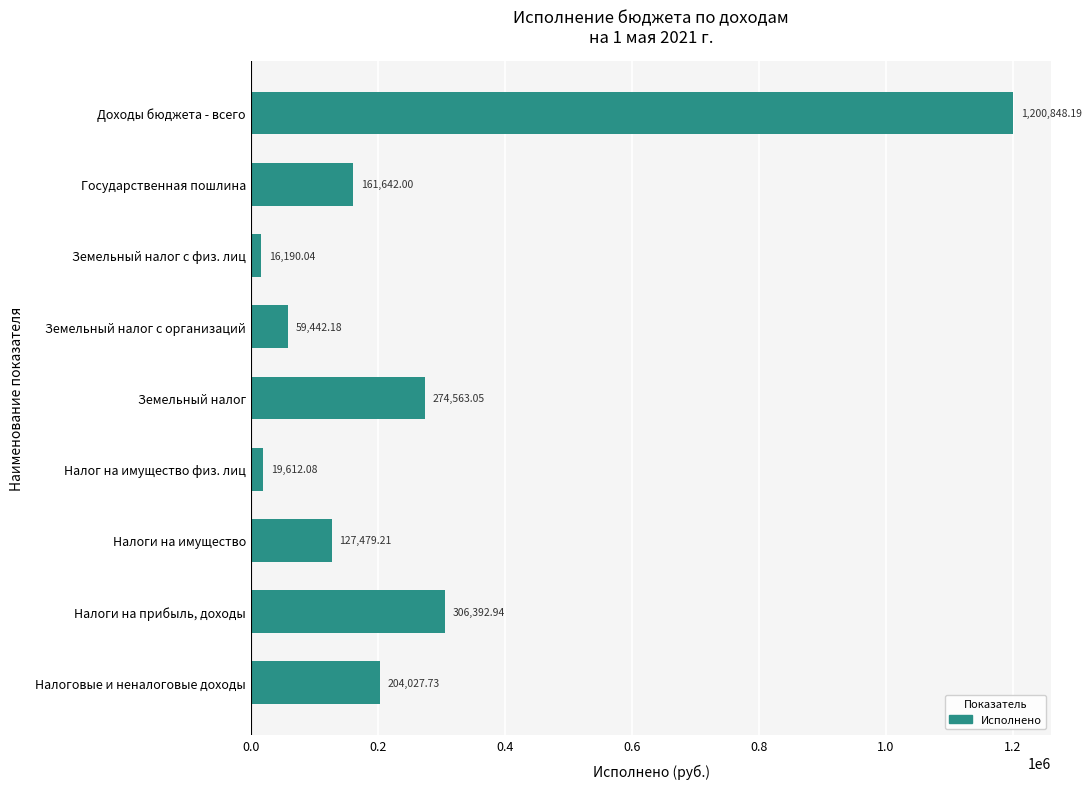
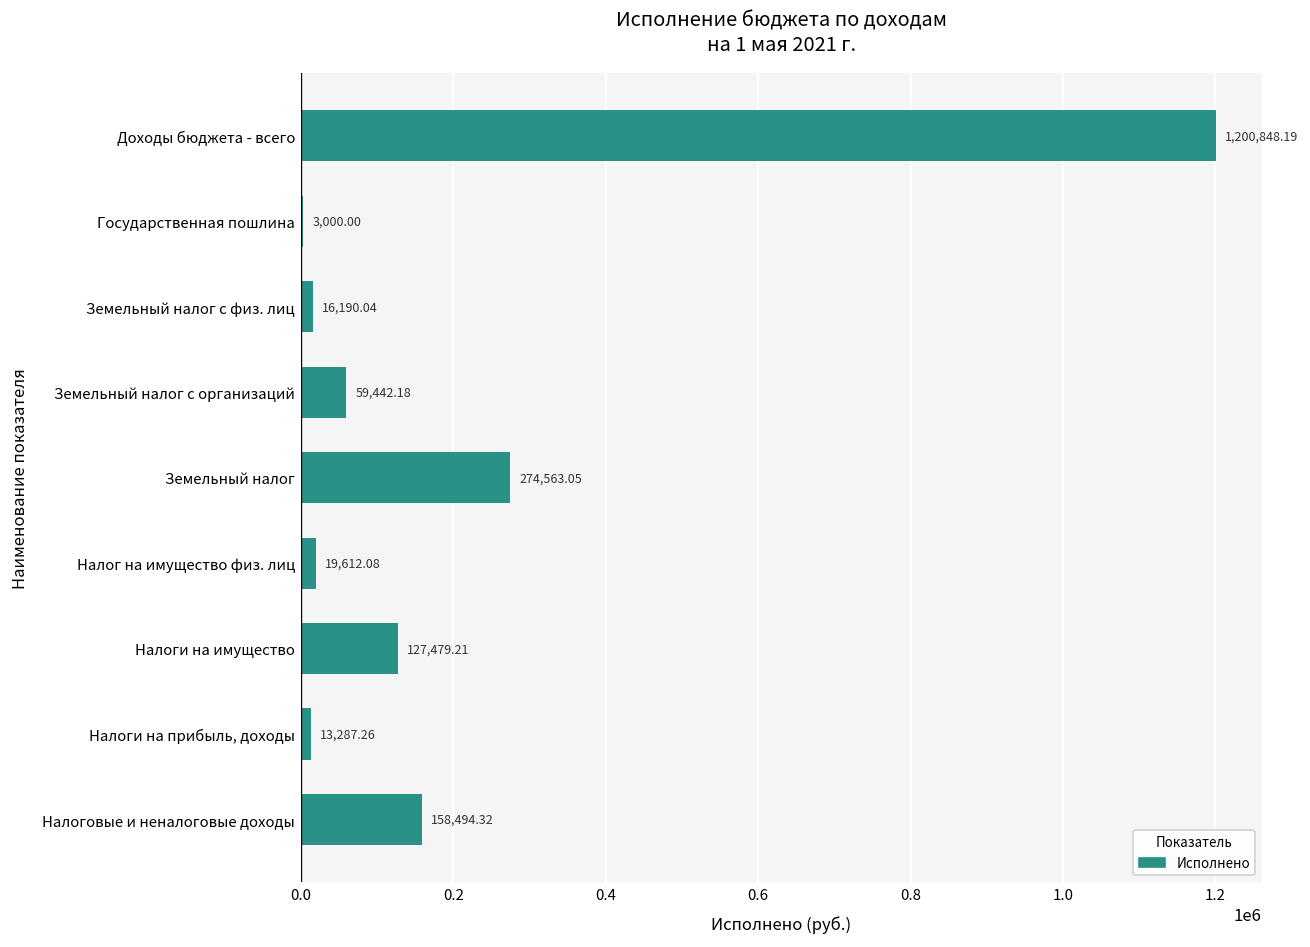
  {
    "Доходы бюджета - всего": "1,200,848.19",
-   "Государственная пошлина": "161,642.00",
+   "Государственная пошлина": "3,000.00",
    "Земельный налог с физ. лиц": "16,190.04",
    "Земельный налог с организаций": "59,442.18",
    "Земельный налог": "274,563.05",
    "Налог на имущество физ. лиц": "19,612.08",
    "Налоги на имущество": "127,479.21",
-   "Налоги на прибыль, доходы": "306,392.94",
-   "Налоговые и неналоговые доходы": "204,027.73"
+   "Налоги на прибыль, доходы": "13,287.26",
+   "Налоговые и неналоговые доходы": "158,494.32"
  }
